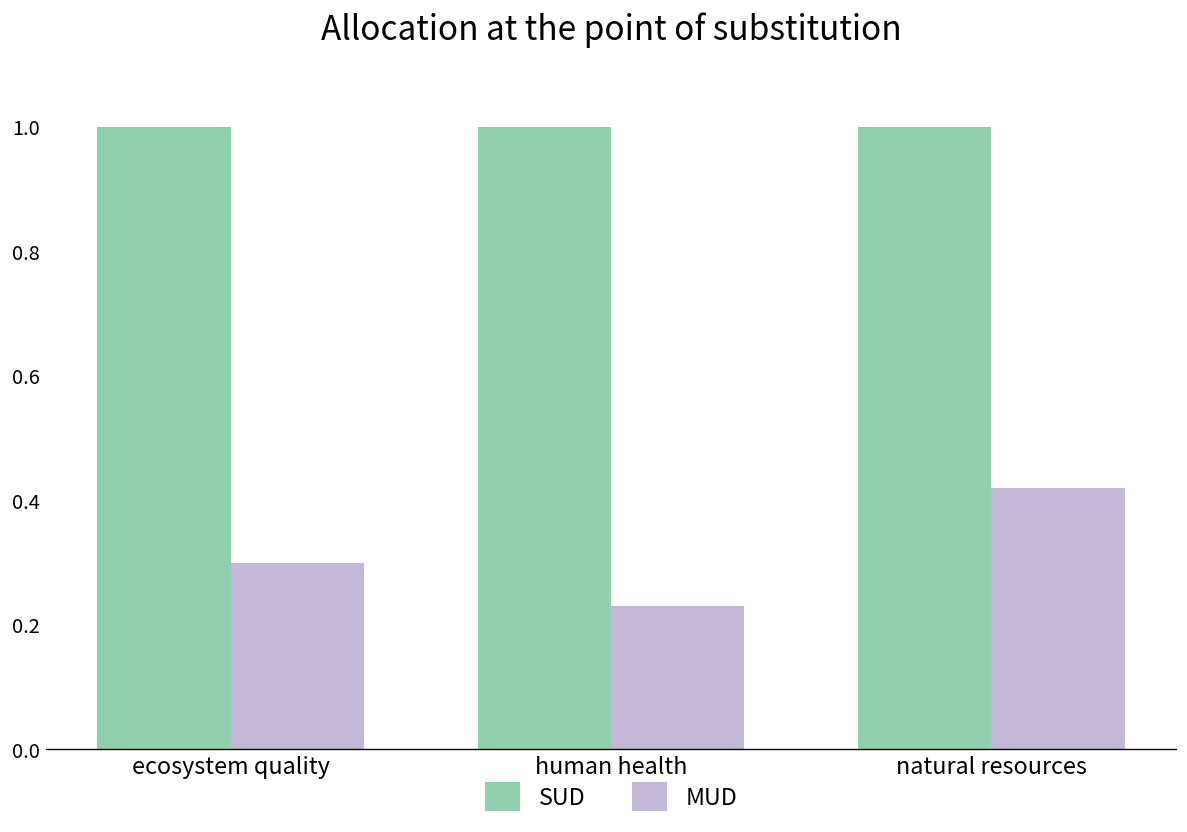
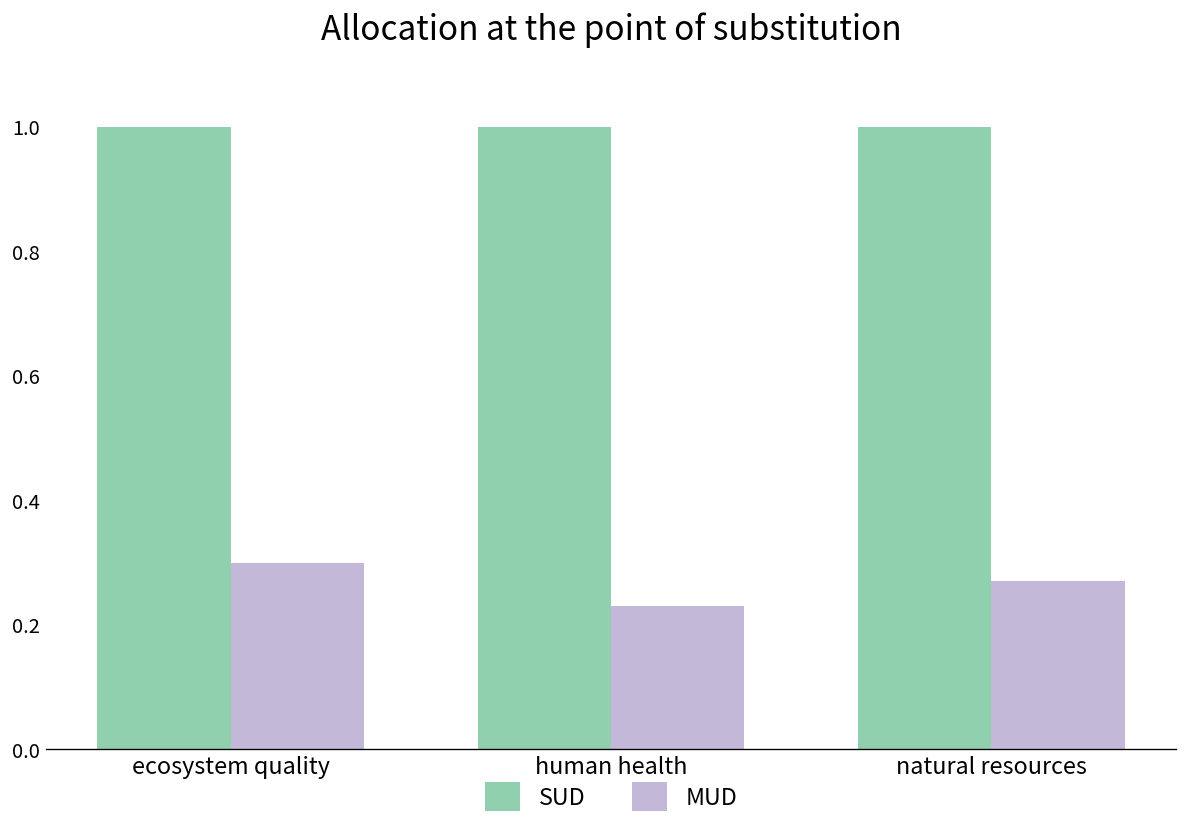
  {
    "SUD": {
      "ecosystem quality": 1.00,
      "human health": 1.00,
      "natural resources": 1.00
    },
    "MUD": {
      "ecosystem quality": 0.30,
      "human health": 0.23,
-     "natural resources": 0.42
+     "natural resources": 0.27
    }
  }
